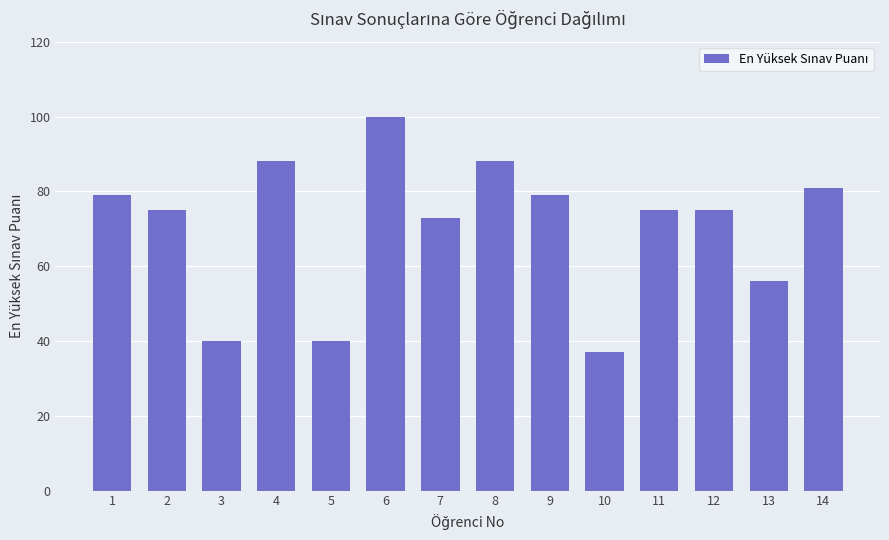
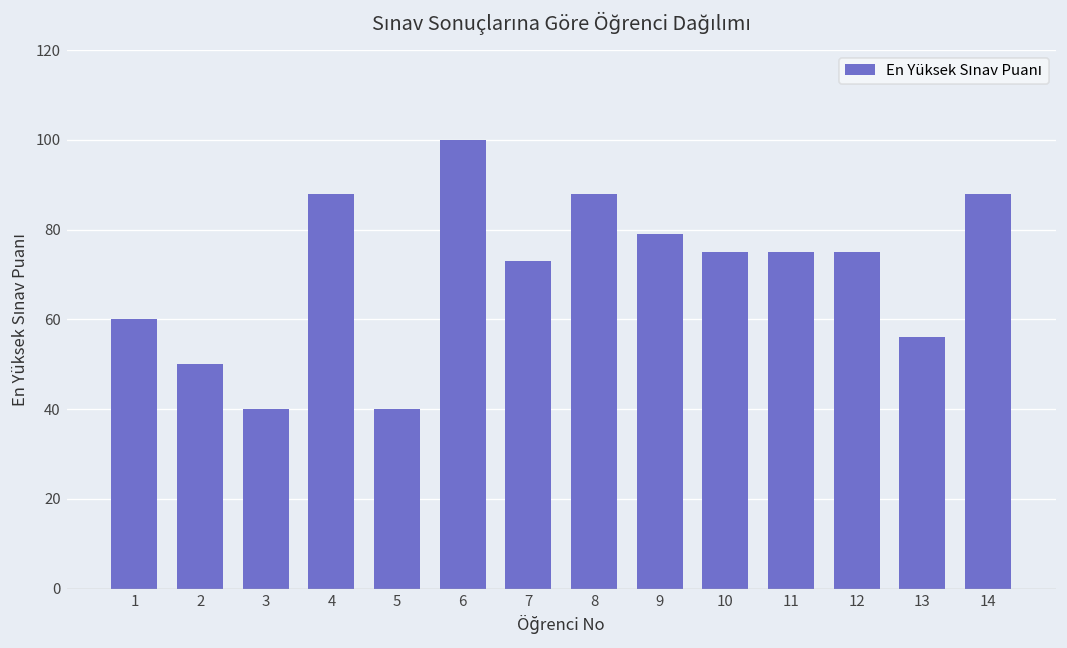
  {
-   "1": 79,
-   "2": 75,
+   "1": 60,
+   "2": 50,
    "3": 40,
    "4": 88,
    "5": 40,
    "6": 100,
    "7": 73,
    "8": 88,
    "9": 79,
-   "10": 37,
+   "10": 75,
    "11": 75,
    "12": 75,
    "13": 56,
-   "14": 81
+   "14": 88
  }
